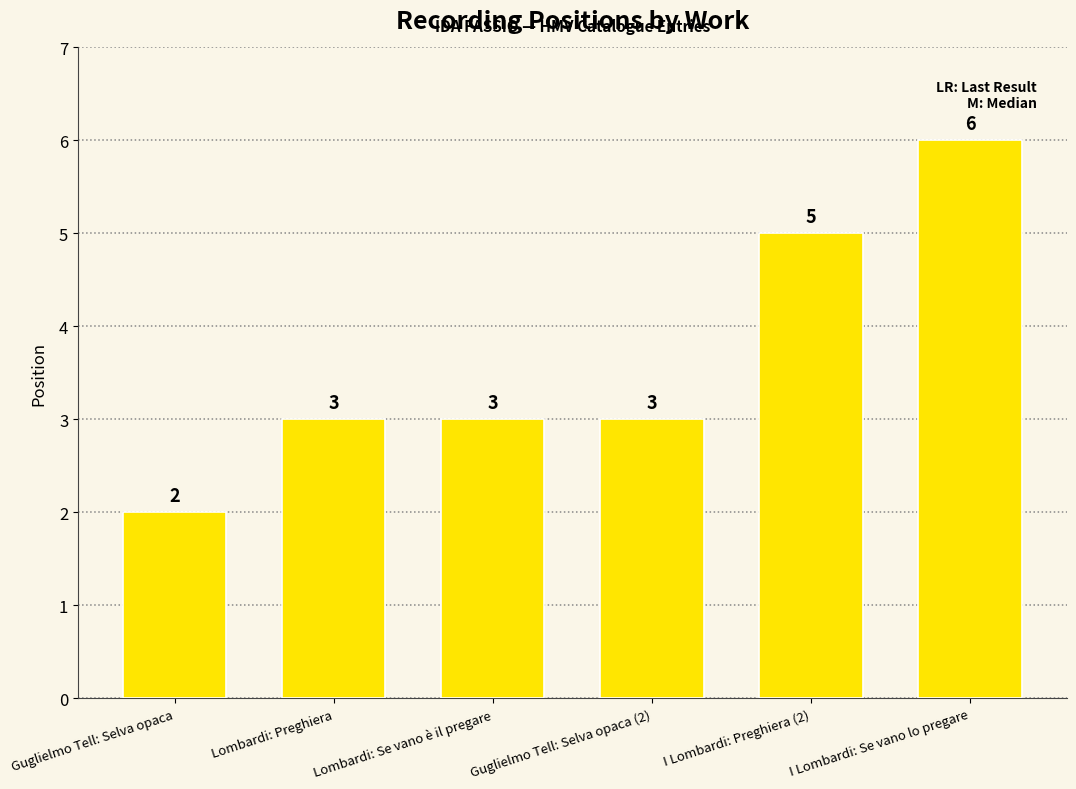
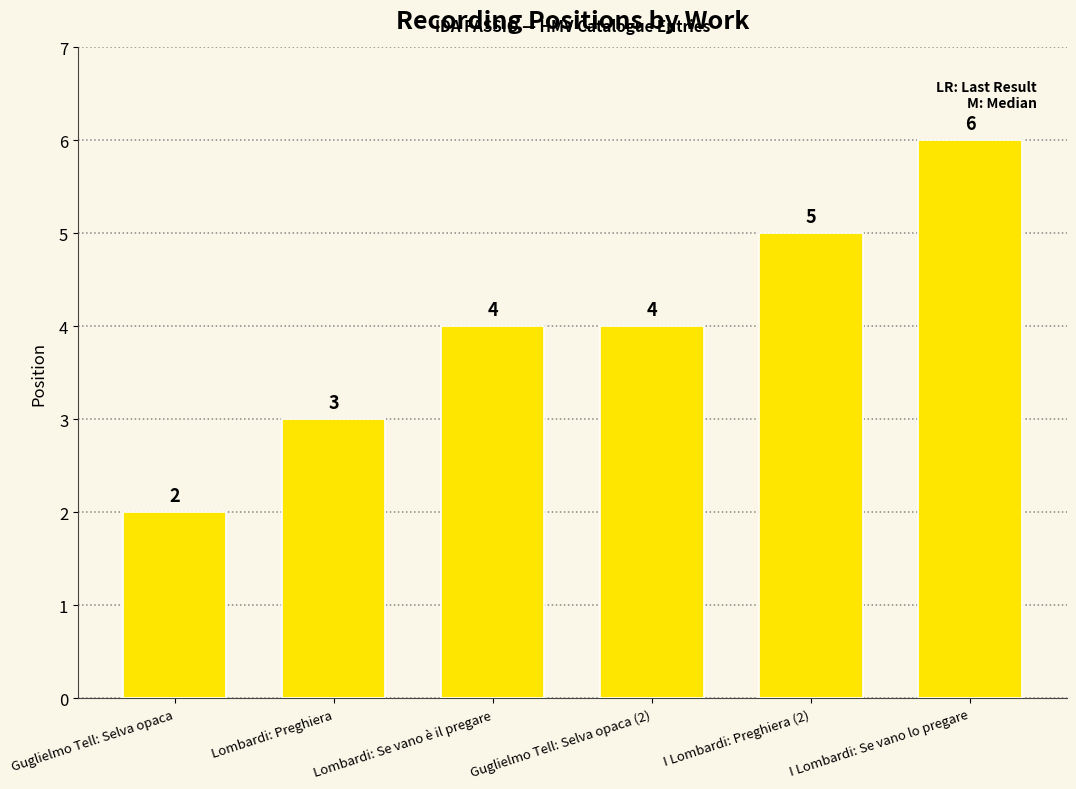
  {
    "Guglielmo Tell: Selva opaca": 2,
    "Lombardi: Preghiera": 3,
-   "Lombardi: Se vano è il pregare": 3,
-   "Guglielmo Tell: Selva opaca (2)": 3,
+   "Lombardi: Se vano è il pregare": 4,
+   "Guglielmo Tell: Selva opaca (2)": 4,
    "I Lombardi: Preghiera (2)": 5
  }
